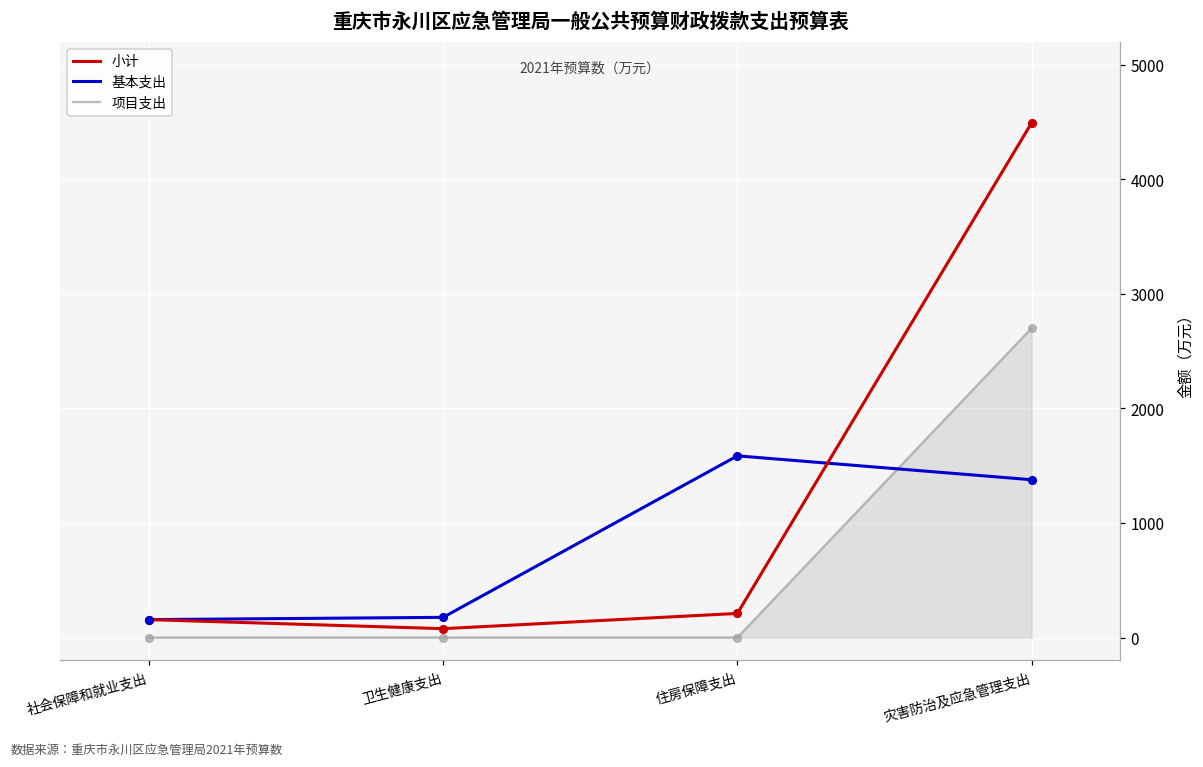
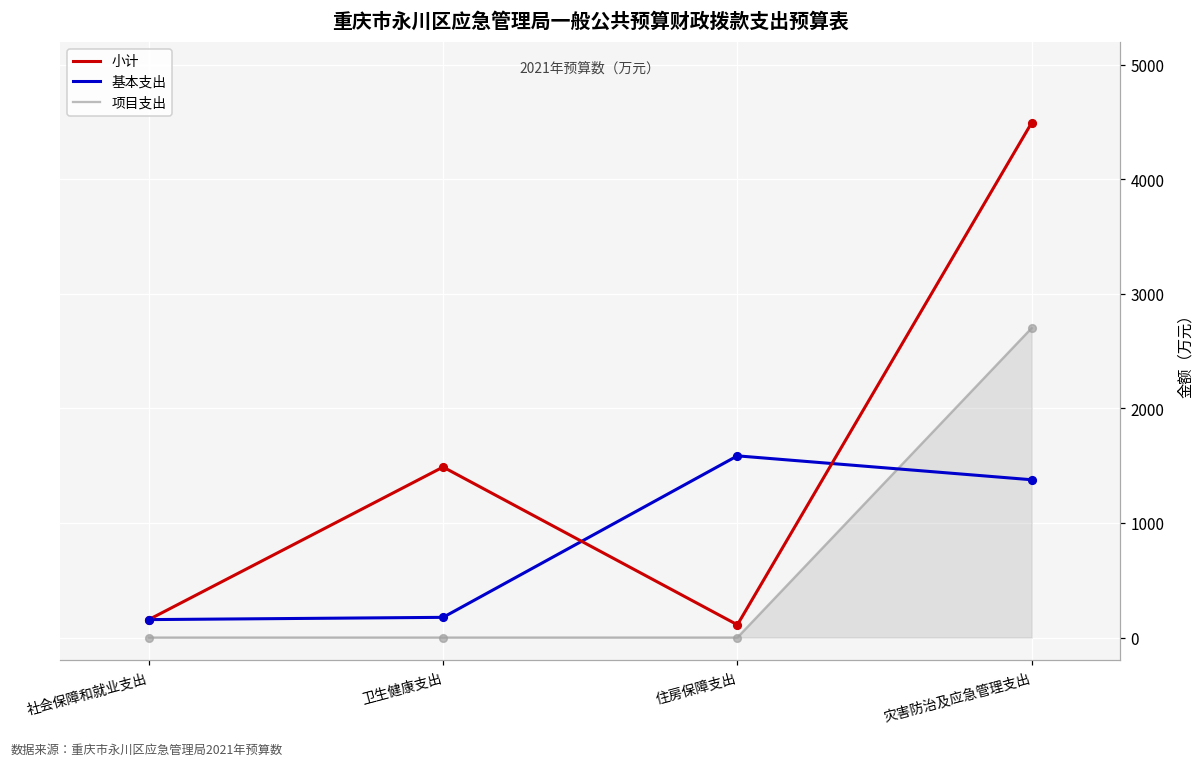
  {
    "小计": {
-     "卫生健康支出": 80,
-     "住房保障支出": 210,
+     "卫生健康支出": 1490,
+     "住房保障支出": 110,
      "灾害防治及应急管理支出": 4490
    },
    "基本支出": {
      "卫生健康支出": 180,
      "住房保障支出": 1590,
      "灾害防治及应急管理支出": 1380
    },
    "项目支出": {
      "社会保障和就业支出": 0,
      "卫生健康支出": 0,
      "住房保障支出": 0,
      "灾害防治及应急管理支出": 2700
    }
  }
